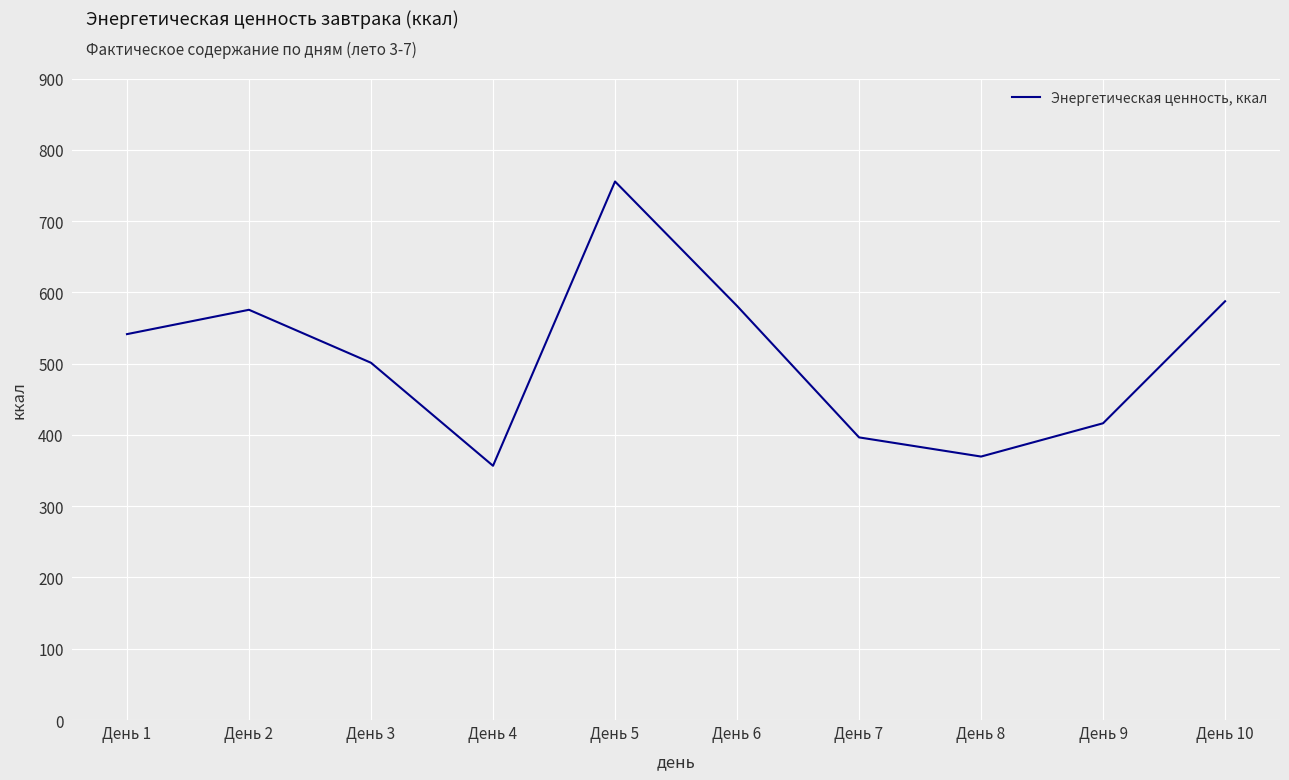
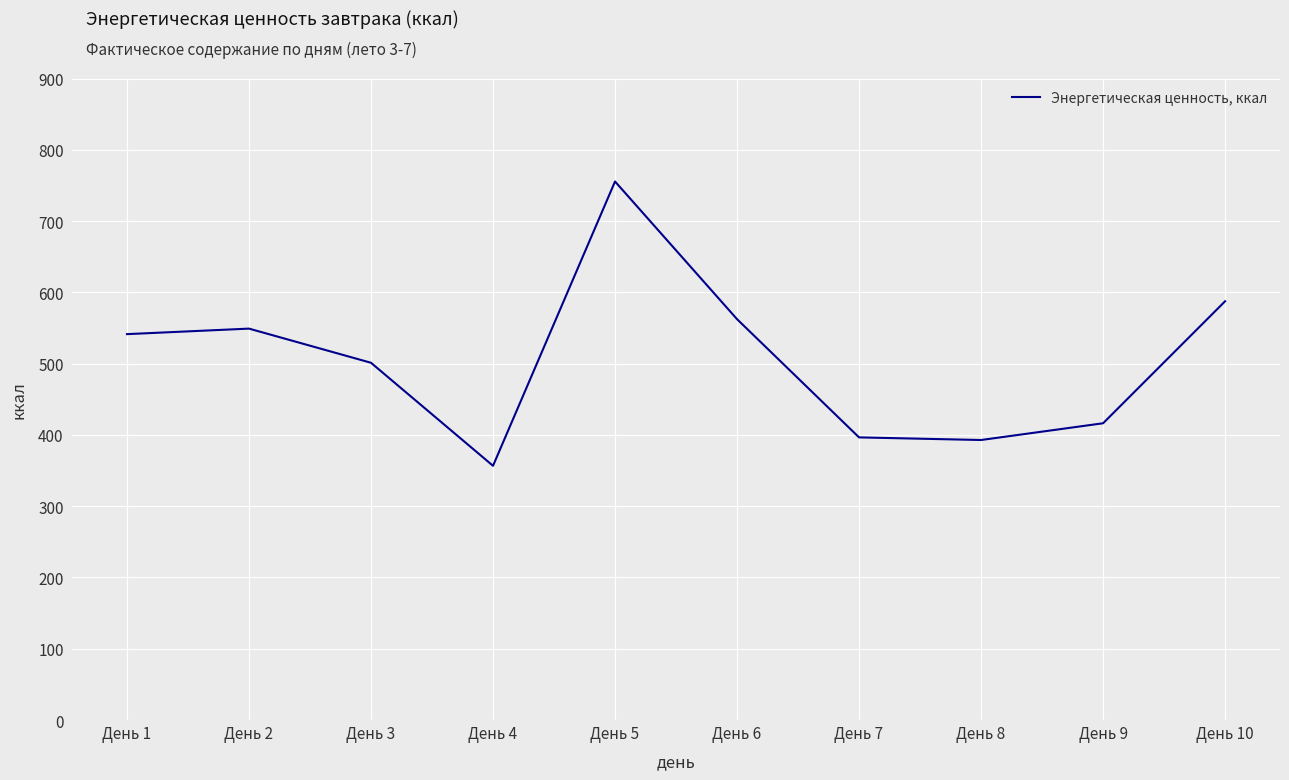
  {
    "День 1": 540,
-   "День 2": 580,
+   "День 2": 550,
    "День 3": 500,
    "День 4": 360,
    "День 5": 760,
-   "День 6": 580,
+   "День 6": 560,
    "День 7": 400,
-   "День 8": 370,
+   "День 8": 390,
    "День 9": 420,
    "День 10": 590
  }
